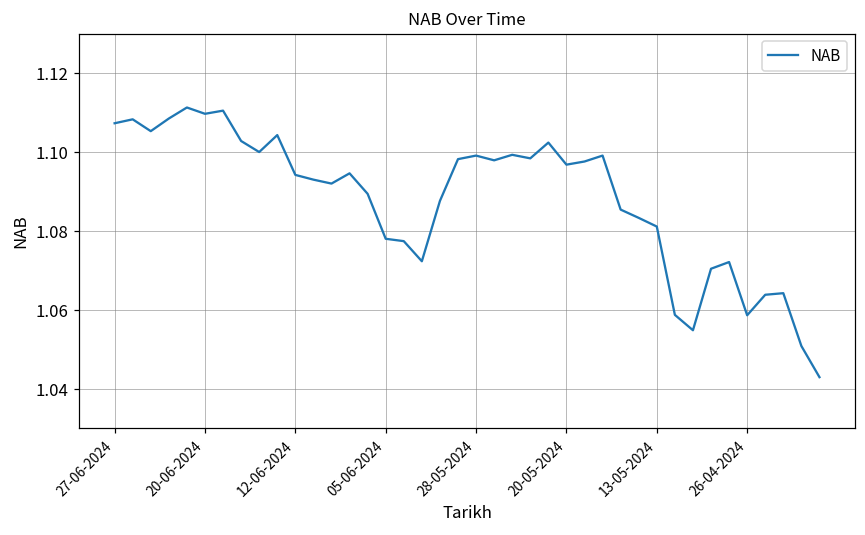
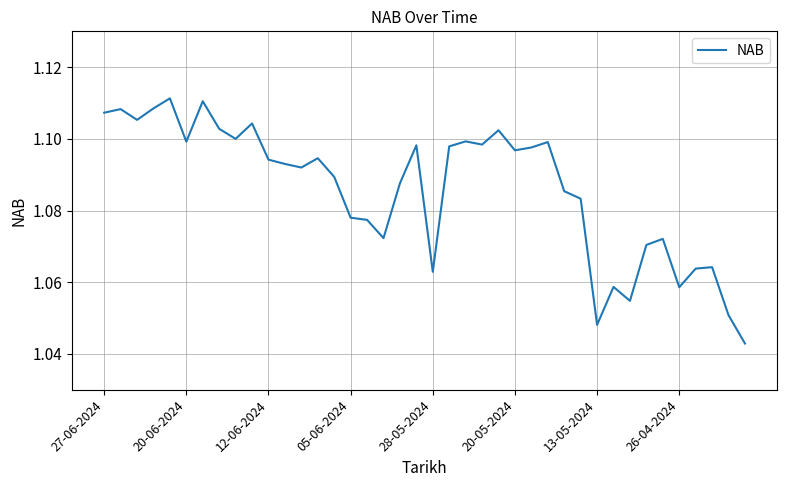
  {
    "27-06-2024": 1.107,
-   "20-06-2024": 1.110,
+   "20-06-2024": 1.099,
    "12-06-2024": 1.094,
    "05-06-2024": 1.078,
-   "28-05-2024": 1.099,
+   "28-05-2024": 1.063,
    "20-05-2024": 1.097,
-   "13-05-2024": 1.081,
+   "13-05-2024": 1.048,
    "26-04-2024": 1.059
  }
